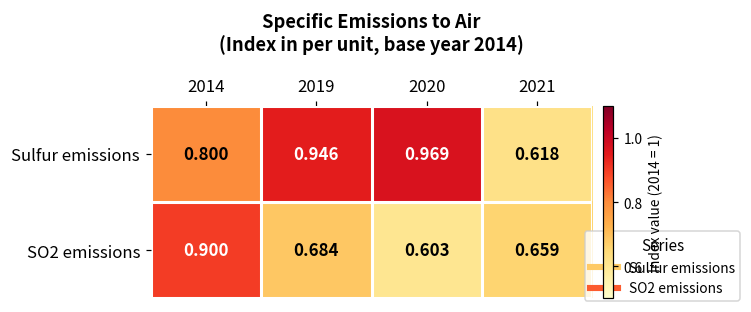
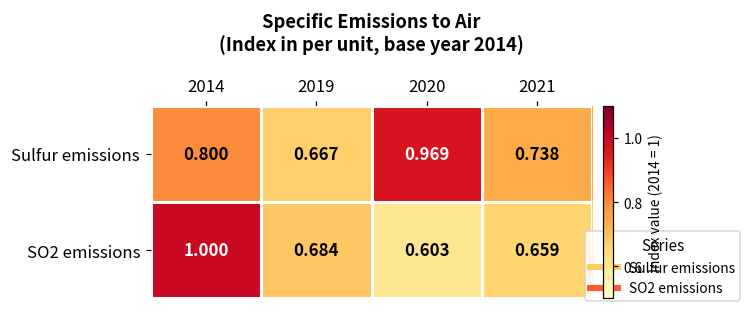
  {
    "Sulfur emissions": {
      "2014": 0.800,
-     "2019": 0.946,
+     "2019": 0.667,
      "2020": 0.969,
-     "2021": 0.618
+     "2021": 0.738
    },
    "SO2 emissions": {
-     "2014": 0.900,
+     "2014": 1.000,
      "2019": 0.684,
      "2020": 0.603,
      "2021": 0.659
    }
  }
